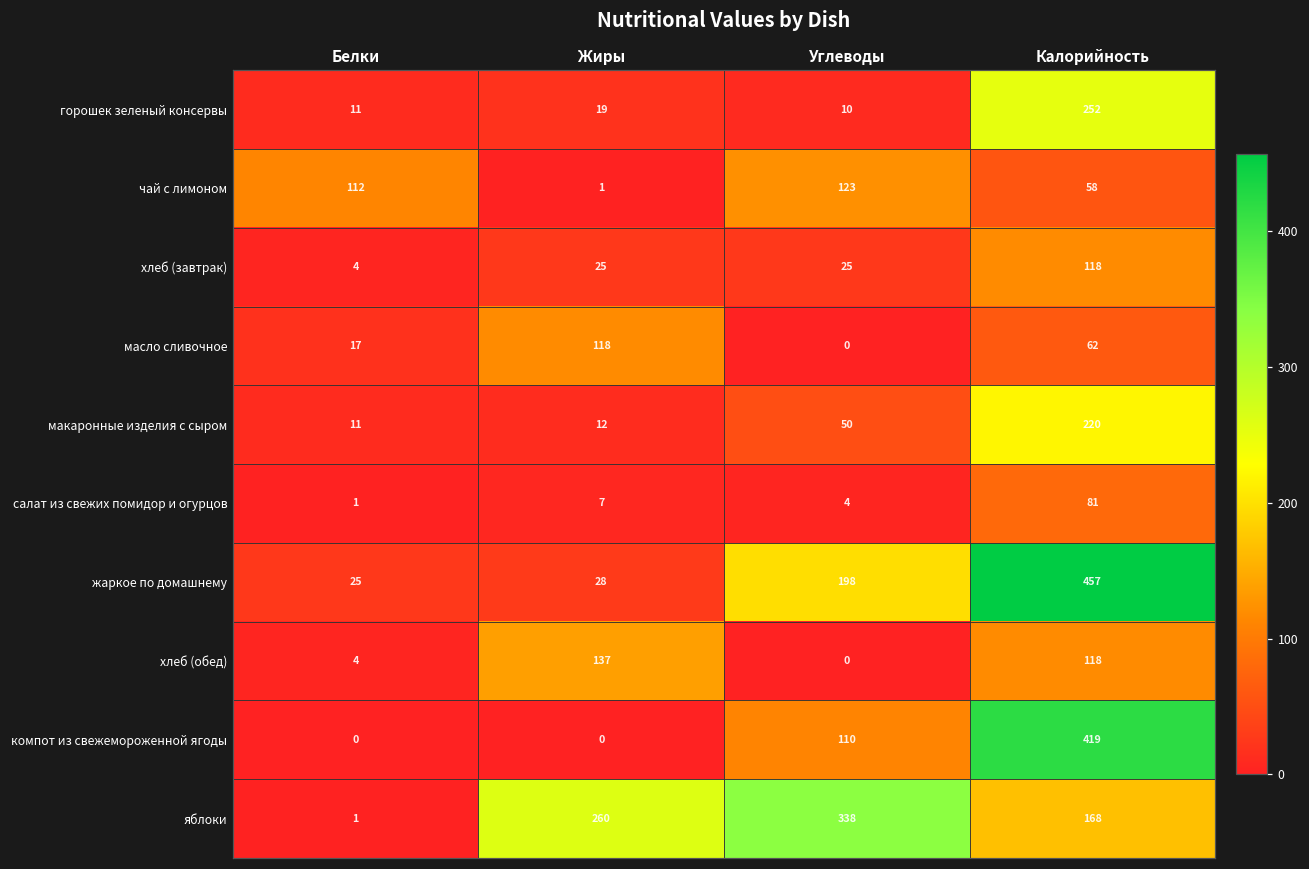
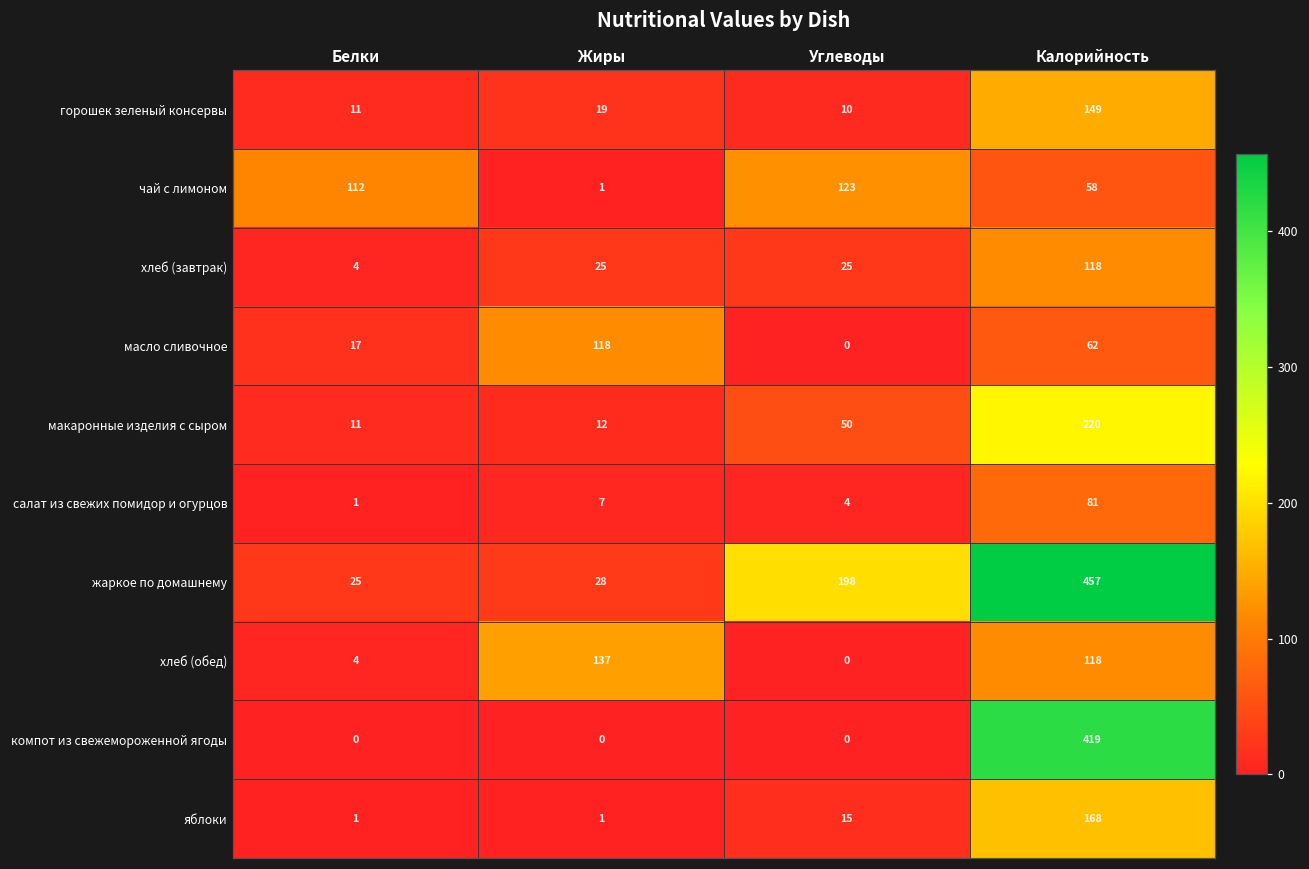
  {
    "горошек зеленый консервы": {
      "Белки": 11,
      "Жиры": 19,
      "Углеводы": 10,
-     "Калорийность": 252
+     "Калорийность": 149
    },
    "чай с лимоном": {
      "Белки": 112,
      "Жиры": 1,
      "Углеводы": 123,
      "Калорийность": 58
    },
    "хлеб (завтрак)": {
      "Белки": 4,
      "Жиры": 25,
      "Углеводы": 25,
      "Калорийность": 118
    },
    "масло сливочное": {
      "Белки": 17,
      "Жиры": 118,
      "Углеводы": 0,
      "Калорийность": 62
    },
    "макаронные изделия с сыром": {
      "Белки": 11,
      "Жиры": 12,
      "Углеводы": 50,
      "Калорийность": 220
    },
    "салат из свежих помидор и огурцов": {
      "Белки": 1,
      "Жиры": 7,
      "Углеводы": 4,
      "Калорийность": 81
    },
    "жаркое по домашнему": {
      "Белки": 25,
      "Жиры": 28,
      "Углеводы": 198,
      "Калорийность": 457
    },
    "хлеб (обед)": {
      "Белки": 4,
      "Жиры": 137,
      "Углеводы": 0,
      "Калорийность": 118
    },
    "компот из свежемороженной ягоды": {
      "Белки": 0,
      "Жиры": 0,
-     "Углеводы": 110,
+     "Углеводы": 0,
      "Калорийность": 419
    },
    "яблоки": {
      "Белки": 1,
-     "Жиры": 260,
-     "Углеводы": 338,
+     "Жиры": 1,
+     "Углеводы": 15,
      "Калорийность": 168
    }
  }
